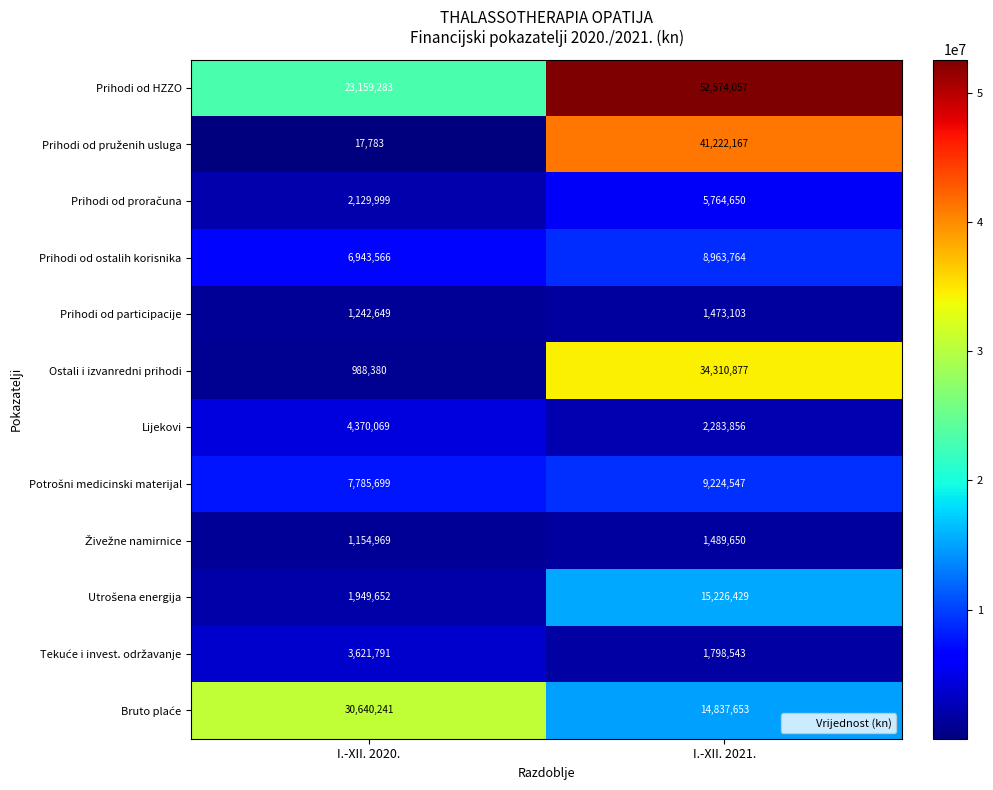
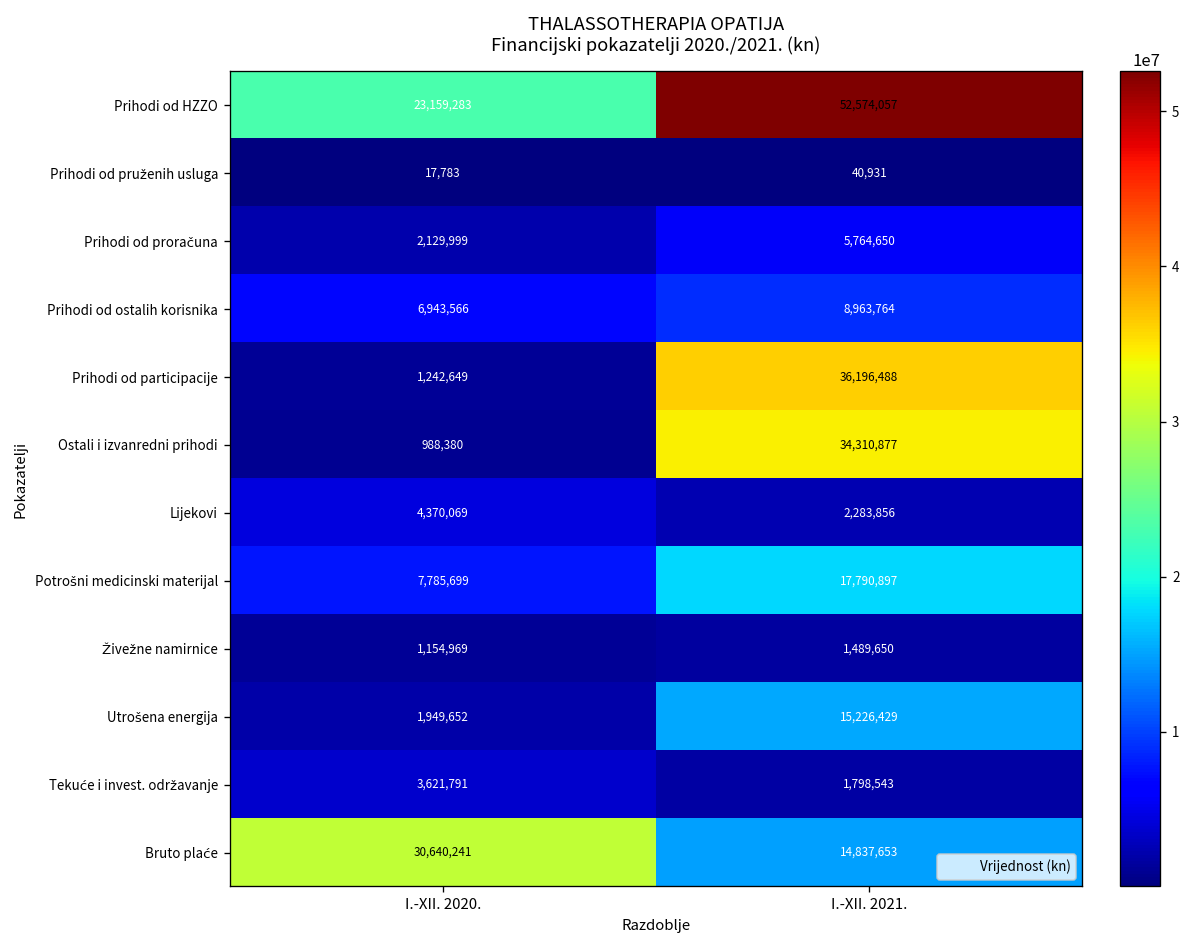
  {
    "Prihodi od HZZO": {
      "I.-XII. 2020.": "23,159,283",
      "I.-XII. 2021.": "52,574,057"
    },
    "Prihodi od pruženih usluga": {
      "I.-XII. 2020.": "17,783",
-     "I.-XII. 2021.": "41,222,167"
+     "I.-XII. 2021.": "40,931"
    },
    "Prihodi od proračuna": {
      "I.-XII. 2020.": "2,129,999",
      "I.-XII. 2021.": "5,764,650"
    },
    "Prihodi od ostalih korisnika": {
      "I.-XII. 2020.": "6,943,566",
      "I.-XII. 2021.": "8,963,764"
    },
    "Prihodi od participacije": {
      "I.-XII. 2020.": "1,242,649",
-     "I.-XII. 2021.": "1,473,103"
+     "I.-XII. 2021.": "36,196,488"
    },
    "Ostali i izvanredni prihodi": {
      "I.-XII. 2020.": "988,380",
      "I.-XII. 2021.": "34,310,877"
    },
    "Lijekovi": {
      "I.-XII. 2020.": "4,370,069",
      "I.-XII. 2021.": "2,283,856"
    },
    "Potrošni medicinski materijal": {
      "I.-XII. 2020.": "7,785,699",
-     "I.-XII. 2021.": "9,224,547"
+     "I.-XII. 2021.": "17,790,897"
    },
    "Živežne namirnice": {
      "I.-XII. 2020.": "1,154,969",
      "I.-XII. 2021.": "1,489,650"
    },
    "Utrošena energija": {
      "I.-XII. 2020.": "1,949,652",
      "I.-XII. 2021.": "15,226,429"
    },
    "Tekuće i invest. održavanje": {
      "I.-XII. 2020.": "3,621,791",
      "I.-XII. 2021.": "1,798,543"
    },
    "Bruto plaće": {
      "I.-XII. 2020.": "30,640,241",
      "I.-XII. 2021.": "14,837,653"
    }
  }
